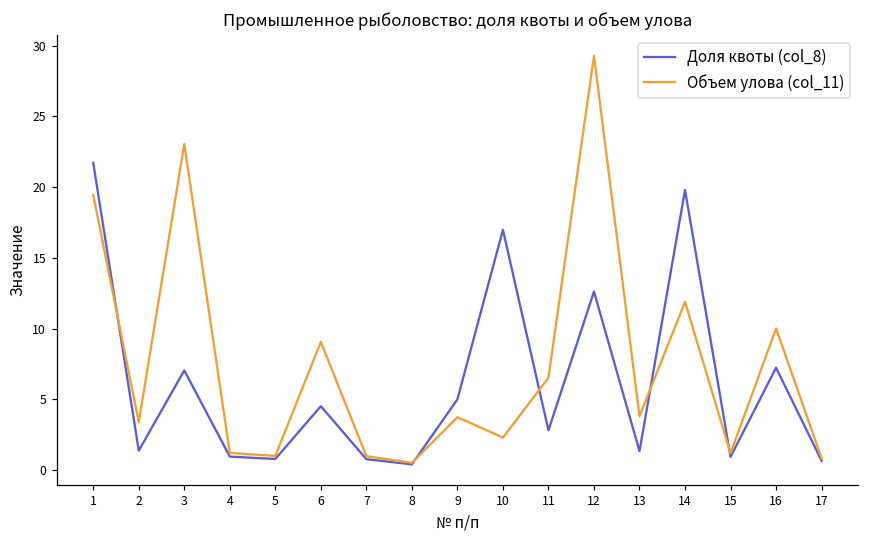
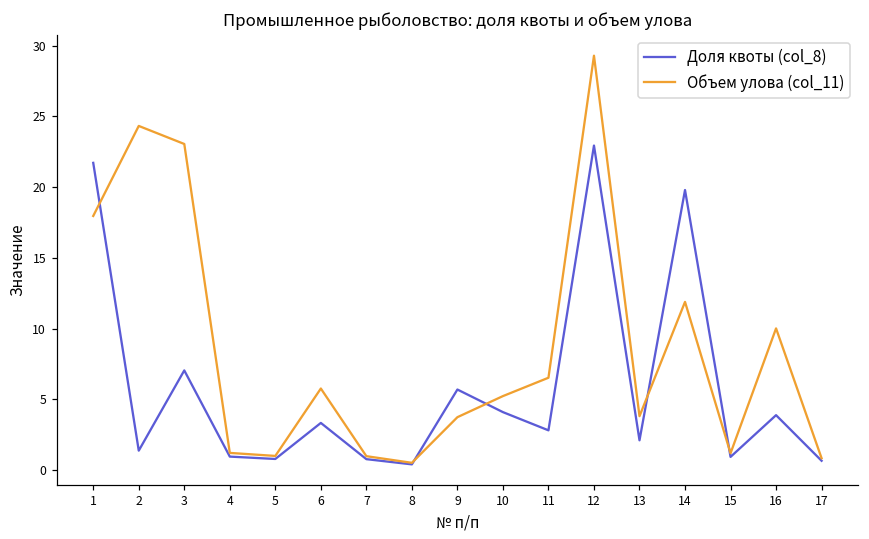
  {
    "Доля квоты (col_8)": {
      "1": 21.7,
      "2": 1.4,
      "3": 7.0,
      "4": 0.9,
      "5": 0.8,
-     "6": 4.5,
+     "6": 3.3,
      "7": 0.8,
-     "9": 5.0,
-     "10": 17.0,
+     "9": 5.7,
+     "10": 4.1,
      "11": 2.8,
-     "12": 12.6,
-     "13": 1.3,
+     "12": 22.9,
+     "13": 2.1,
      "14": 19.8,
      "15": 0.9,
-     "16": 7.2
+     "16": 3.9
    },
    "Объем улова (col_11)": {
-     "1": 19.4,
-     "2": 3.4,
+     "1": 18.0,
+     "2": 24.3,
      "3": 23.1,
      "4": 1.2,
      "5": 1.0,
-     "6": 9.1,
+     "6": 5.8,
      "7": 1.0,
      "9": 3.7,
-     "10": 2.3,
+     "10": 5.2,
      "11": 6.5,
      "12": 29.3,
      "13": 3.8,
      "14": 11.9,
      "15": 1.2,
      "16": 10.0
    }
  }
